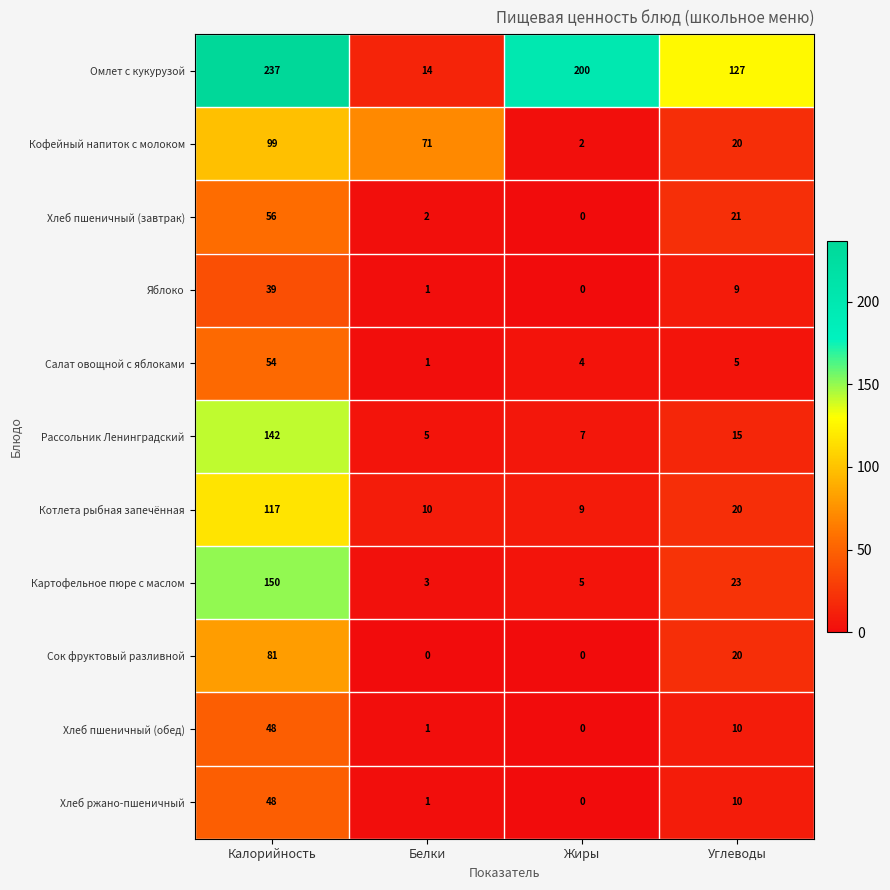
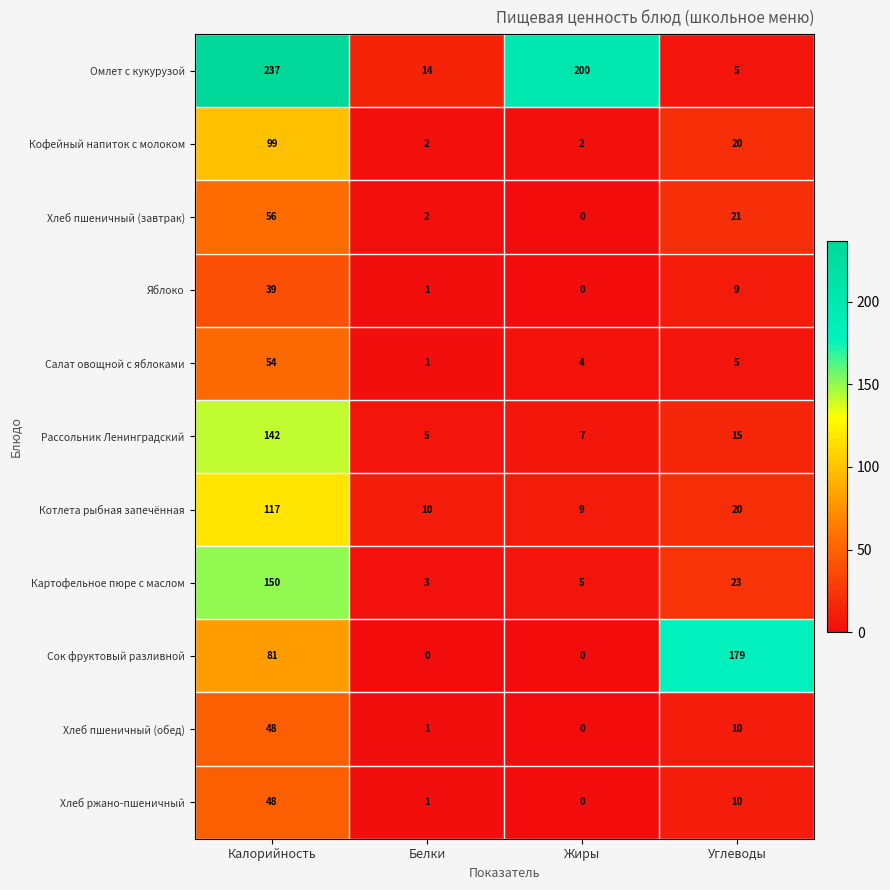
  {
    "Омлет с кукурузой": {
      "Калорийность": 237,
      "Белки": 14,
      "Жиры": 200,
-     "Углеводы": 127
+     "Углеводы": 5
    },
    "Кофейный напиток с молоком": {
      "Калорийность": 99,
-     "Белки": 71,
+     "Белки": 2,
      "Жиры": 2,
      "Углеводы": 20
    },
    "Хлеб пшеничный (завтрак)": {
      "Калорийность": 56,
      "Белки": 2,
      "Жиры": 0,
      "Углеводы": 21
    },
    "Яблоко": {
      "Калорийность": 39,
      "Белки": 1,
      "Жиры": 0,
      "Углеводы": 9
    },
    "Салат овощной с яблоками": {
      "Калорийность": 54,
      "Белки": 1,
      "Жиры": 4,
      "Углеводы": 5
    },
    "Рассольник Ленинградский": {
      "Калорийность": 142,
      "Белки": 5,
      "Жиры": 7,
      "Углеводы": 15
    },
    "Котлета рыбная запечённая": {
      "Калорийность": 117,
      "Белки": 10,
      "Жиры": 9,
      "Углеводы": 20
    },
    "Картофельное пюре с маслом": {
      "Калорийность": 150,
      "Белки": 3,
      "Жиры": 5,
      "Углеводы": 23
    },
    "Сок фруктовый разливной": {
      "Калорийность": 81,
      "Белки": 0,
      "Жиры": 0,
-     "Углеводы": 20
+     "Углеводы": 179
    },
    "Хлеб пшеничный (обед)": {
      "Калорийность": 48,
      "Белки": 1,
      "Жиры": 0,
      "Углеводы": 10
    },
    "Хлеб ржано-пшеничный": {
      "Калорийность": 48,
      "Белки": 1,
      "Жиры": 0,
      "Углеводы": 10
    }
  }
